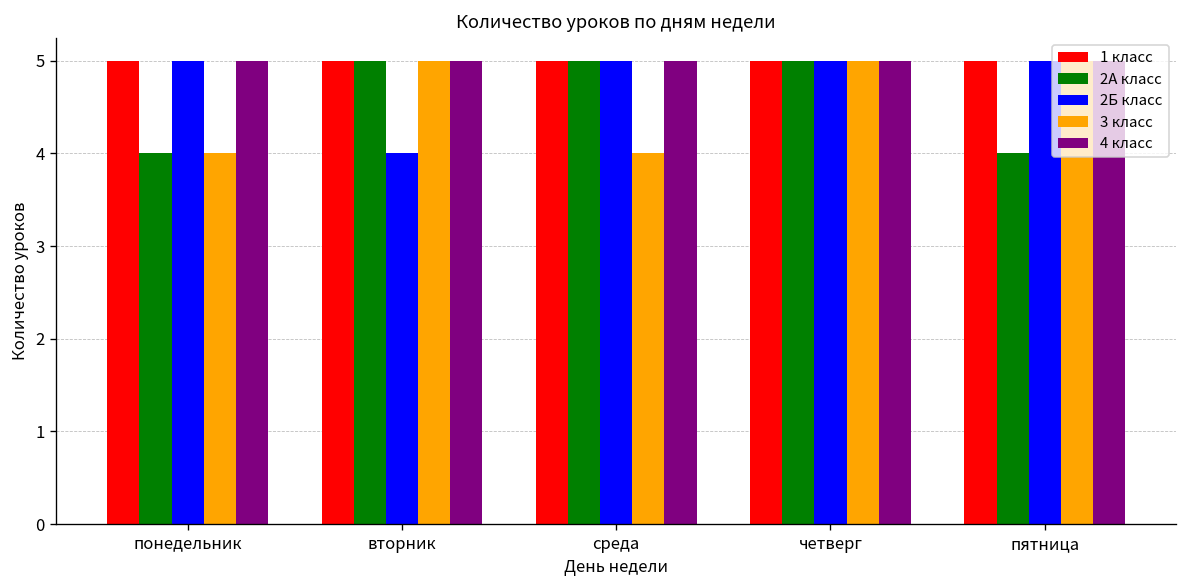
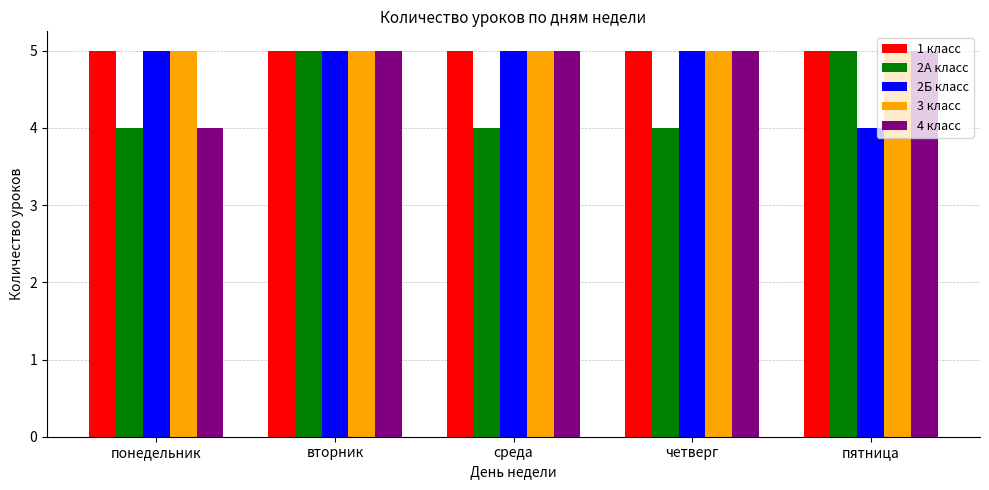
  {
    "1 класс": {
      "понедельник": 5,
      "вторник": 5,
      "среда": 5,
      "четверг": 5,
      "пятница": 5
    },
    "2А класс": {
      "понедельник": 4,
      "вторник": 5,
-     "среда": 5,
-     "четверг": 5,
-     "пятница": 4
+     "среда": 4,
+     "четверг": 4,
+     "пятница": 5
    },
    "2Б класс": {
      "понедельник": 5,
-     "вторник": 4,
+     "вторник": 5,
      "среда": 5,
      "четверг": 5,
-     "пятница": 5
+     "пятница": 4
    },
    "3 класс": {
-     "понедельник": 4,
+     "понедельник": 5,
      "вторник": 5,
-     "среда": 4,
+     "среда": 5,
      "четверг": 5
    },
    "4 класс": {
-     "понедельник": 5,
+     "понедельник": 4,
      "вторник": 5,
      "среда": 5,
      "четверг": 5
    }
  }
